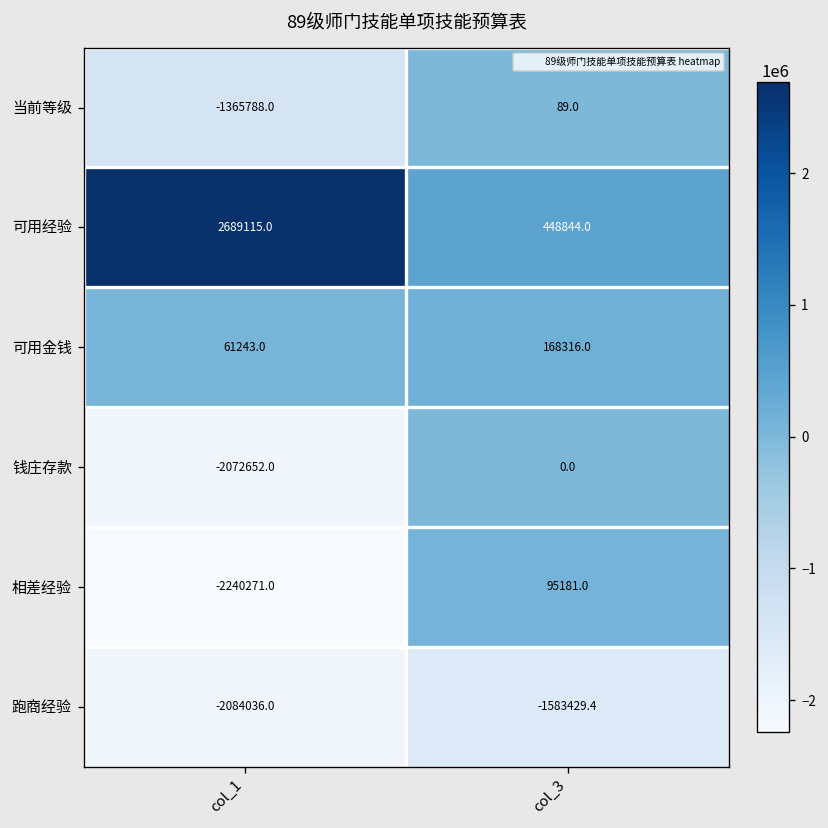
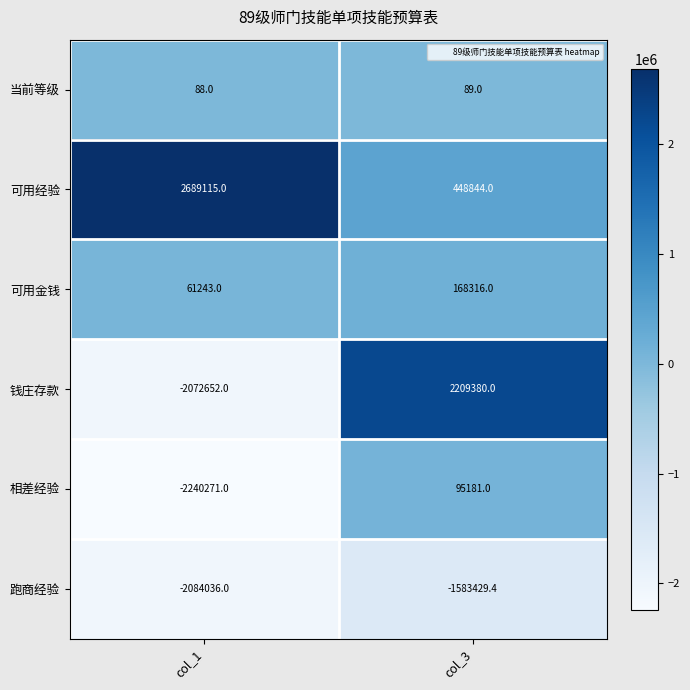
  {
    "当前等级": {
-     "col_1": -1365788.0,
+     "col_1": 88.0,
      "col_3": 89.0
    },
    "可用经验": {
      "col_1": 2689115.0,
      "col_3": 448844.0
    },
    "可用金钱": {
      "col_1": 61243.0,
      "col_3": 168316.0
    },
    "钱庄存款": {
      "col_1": -2072652.0,
-     "col_3": 0.0
+     "col_3": 2209380.0
    },
    "相差经验": {
      "col_1": -2240271.0,
      "col_3": 95181.0
    },
    "跑商经验": {
      "col_1": -2084036.0,
      "col_3": -1583429.4
    }
  }
